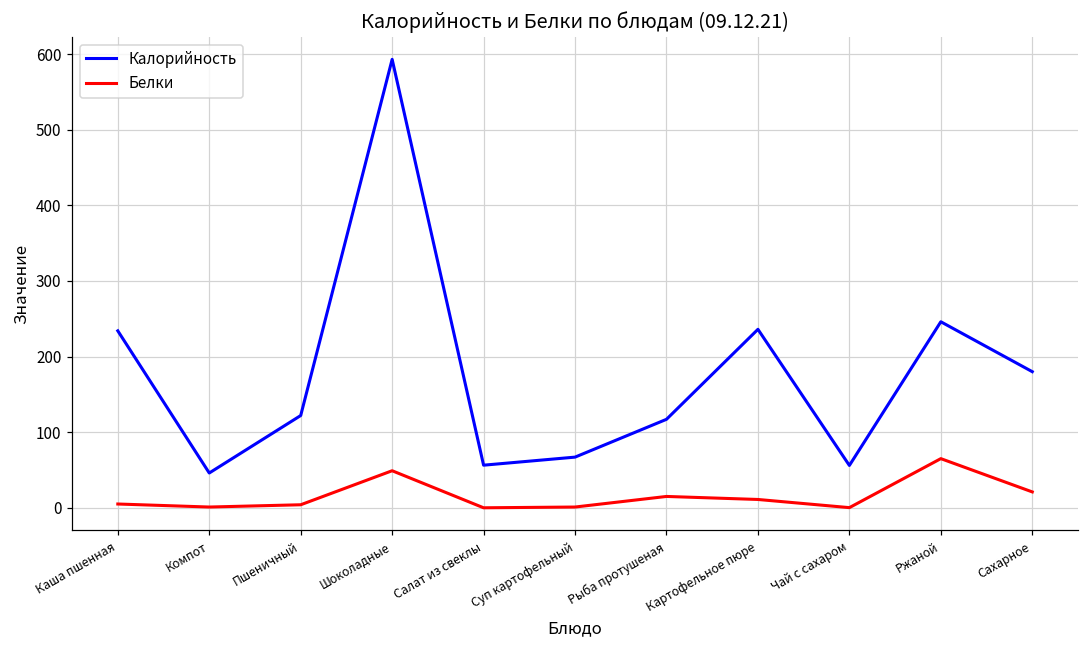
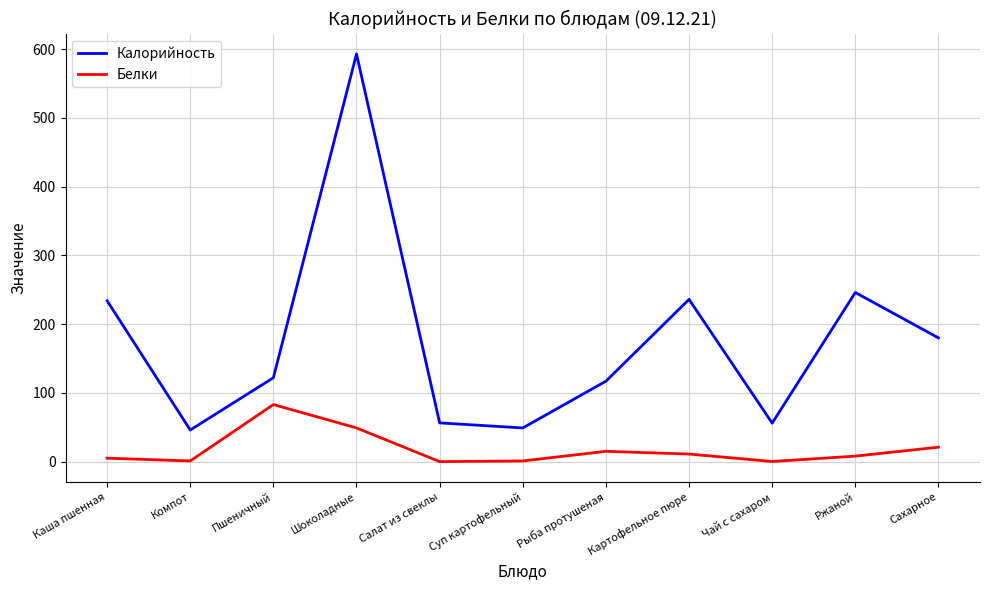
  {
    "Калорийность": {
      "Каша пшенная": 230,
      "Компот": 50,
      "Пшеничный": 120,
      "Шоколадные": 590,
      "Салат из свеклы": 60,
-     "Суп картофельный": 70,
+     "Суп картофельный": 50,
      "Рыба протушеная": 120,
      "Картофельное пюре": 240,
      "Чай с сахаром": 60,
      "Ржаной": 250,
      "Сахарное": 180
    },
    "Белки": {
      "Каша пшенная": 10,
      "Компот": 0,
-     "Пшеничный": 0,
+     "Пшеничный": 80,
      "Шоколадные": 50,
      "Салат из свеклы": 0,
      "Суп картофельный": 0,
      "Рыба протушеная": 20,
      "Картофельное пюре": 10,
      "Чай с сахаром": 0,
-     "Ржаной": 70,
+     "Ржаной": 10,
      "Сахарное": 20
    }
  }
